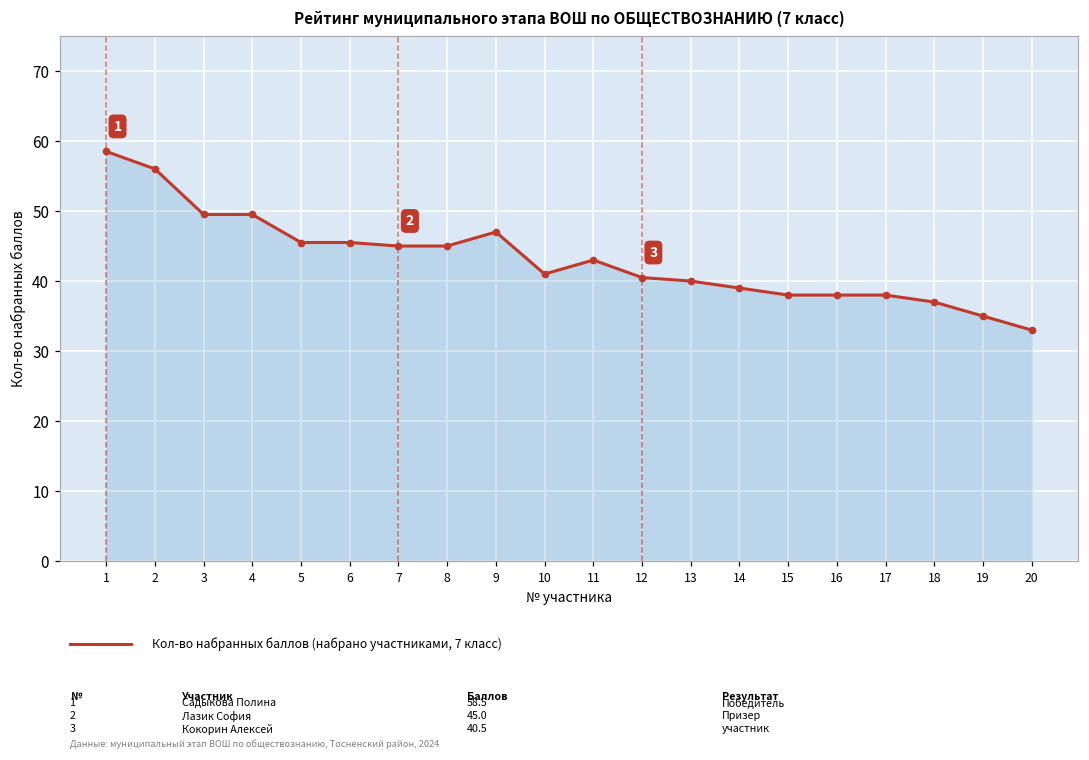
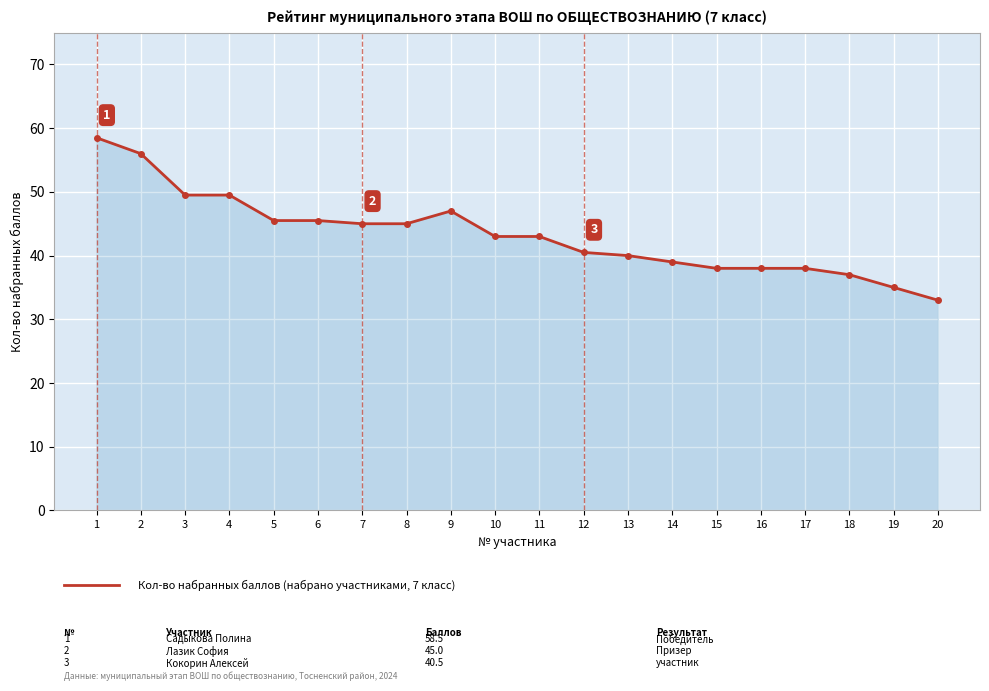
  {
    "2": 56,
    "3": 50,
    "4": 50,
    "5": 46,
    "6": 46,
    "8": 45,
    "9": 47,
-   "10": 41,
+   "10": 43,
    "11": 43,
    "13": 40,
    "14": 39,
    "15": 38,
    "16": 38,
    "17": 38,
    "18": 37,
    "19": 35,
    "20": 33
  }
